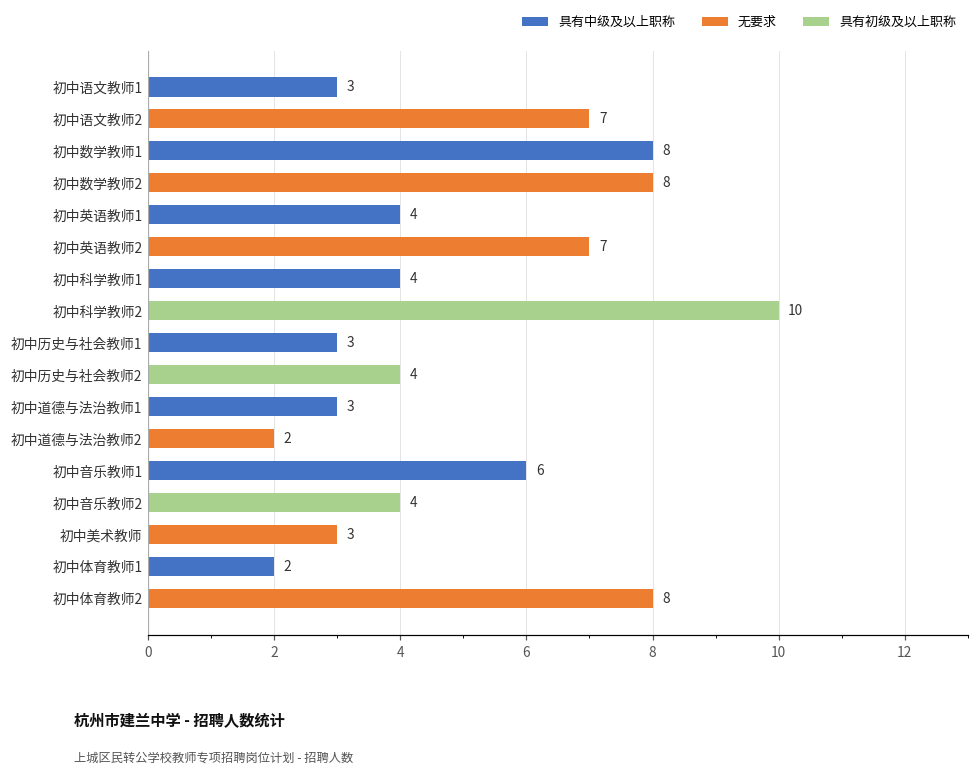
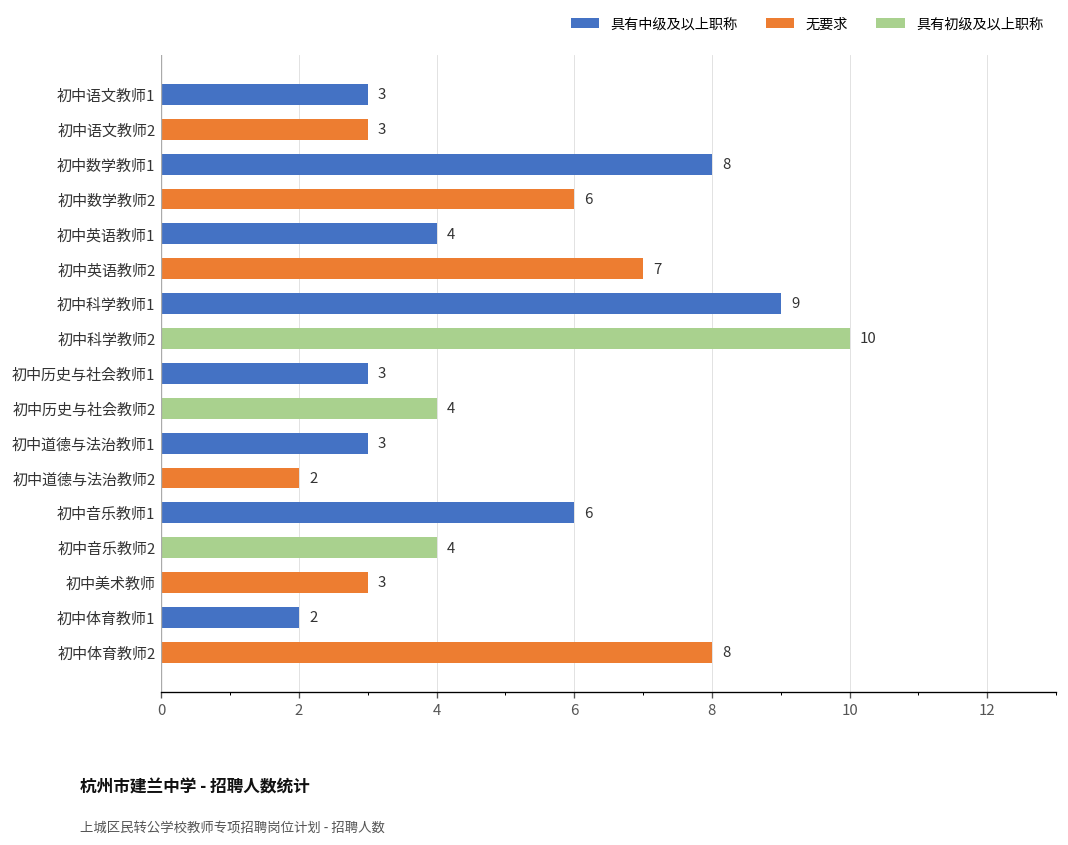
  {
    "初中语文教师1": 3,
-   "初中语文教师2": 7,
+   "初中语文教师2": 3,
    "初中数学教师1": 8,
-   "初中数学教师2": 8,
+   "初中数学教师2": 6,
    "初中英语教师1": 4,
    "初中英语教师2": 7,
-   "初中科学教师1": 4,
+   "初中科学教师1": 9,
    "初中科学教师2": 10,
    "初中历史与社会教师1": 3,
    "初中历史与社会教师2": 4,
    "初中道德与法治教师1": 3,
    "初中道德与法治教师2": 2,
    "初中音乐教师1": 6,
    "初中音乐教师2": 4,
    "初中美术教师": 3,
    "初中体育教师1": 2,
    "初中体育教师2": 8
  }
